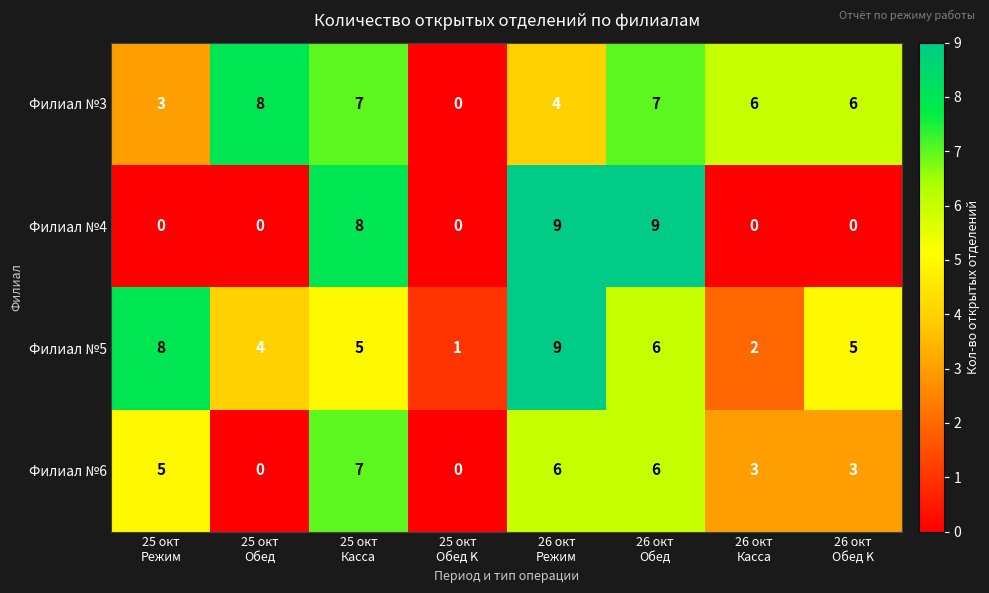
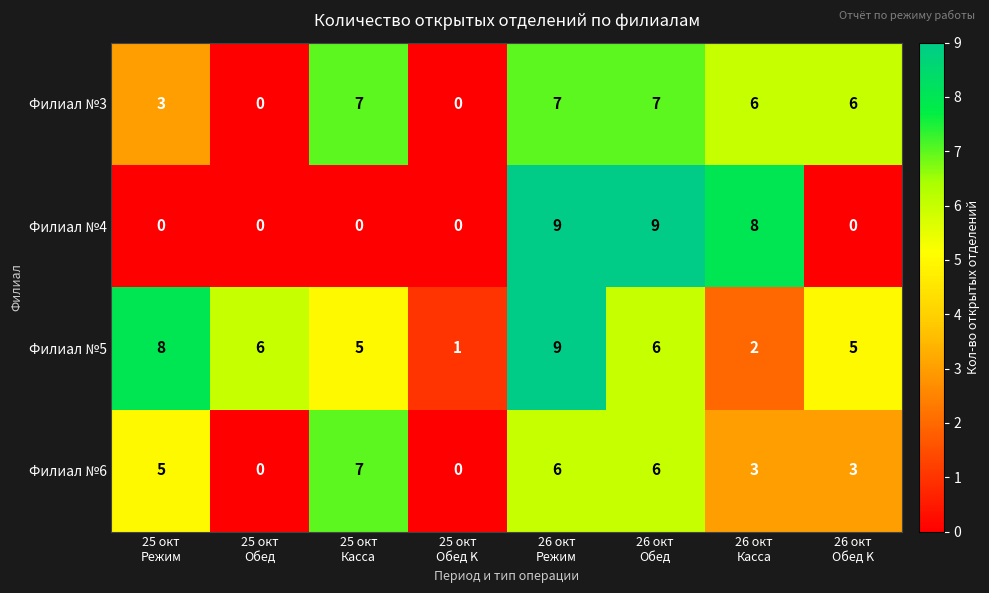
  {
    "Филиал №3": {
      "25 окт Режим": 3,
-     "25 окт Обед": 8,
+     "25 окт Обед": 0,
      "25 окт Касса": 7,
      "25 окт Обед K": 0,
-     "26 окт Режим": 4,
+     "26 окт Режим": 7,
      "26 окт Обед": 7,
      "26 окт Касса": 6,
      "26 окт Обед K": 6
    },
    "Филиал №4": {
      "25 окт Режим": 0,
      "25 окт Обед": 0,
-     "25 окт Касса": 8,
+     "25 окт Касса": 0,
      "25 окт Обед K": 0,
      "26 окт Режим": 9,
      "26 окт Обед": 9,
-     "26 окт Касса": 0,
+     "26 окт Касса": 8,
      "26 окт Обед K": 0
    },
    "Филиал №5": {
      "25 окт Режим": 8,
-     "25 окт Обед": 4,
+     "25 окт Обед": 6,
      "25 окт Касса": 5,
      "25 окт Обед K": 1,
      "26 окт Режим": 9,
      "26 окт Обед": 6,
      "26 окт Касса": 2,
      "26 окт Обед K": 5
    },
    "Филиал №6": {
      "25 окт Режим": 5,
      "25 окт Обед": 0,
      "25 окт Касса": 7,
      "25 окт Обед K": 0,
      "26 окт Режим": 6,
      "26 окт Обед": 6,
      "26 окт Касса": 3,
      "26 окт Обед K": 3
    }
  }
